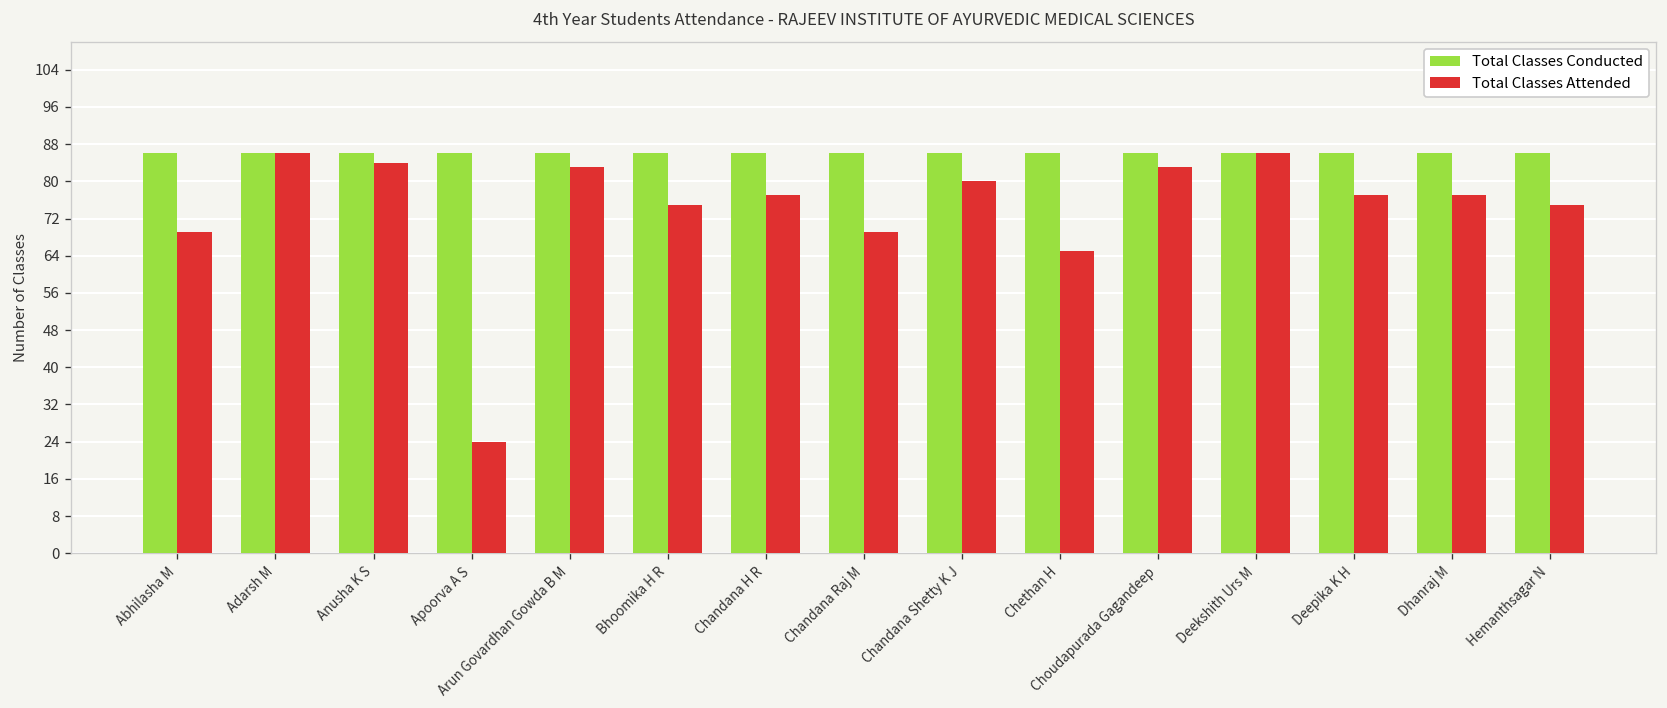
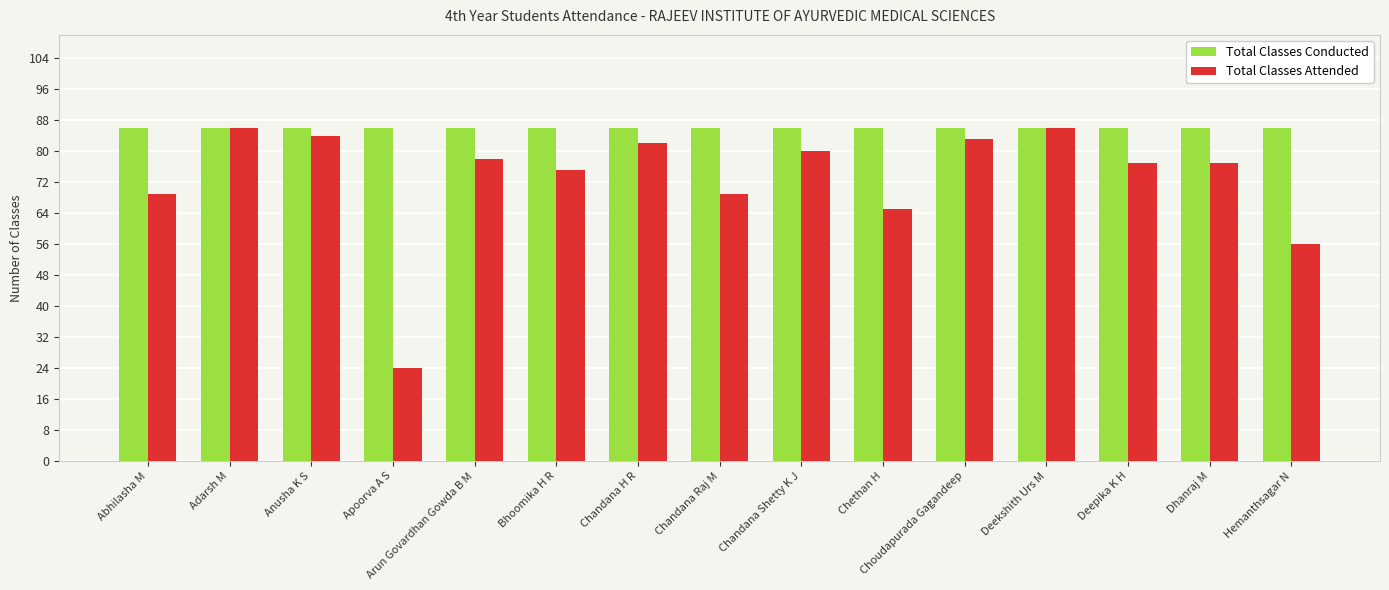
  {
    "Total Classes Conducted": {
      "Abhilasha M": 86,
      "Adarsh M": 86,
      "Anusha K S": 86,
      "Apoorva A S": 86,
      "Arun Govardhan Gowda B M": 86,
      "Bhoomika H R": 86,
      "Chandana H R": 86,
      "Chandana Raj M": 86,
      "Chandana Shetty K J": 86,
      "Chethan H": 86,
      "Choudapurada Gagandeep": 86,
      "Deekshith Urs M": 86,
      "Deepika K H": 86,
      "Dhanraj M": 86,
      "Hemanthsagar N": 86
    },
    "Total Classes Attended": {
      "Abhilasha M": 69,
      "Adarsh M": 86,
      "Anusha K S": 84,
      "Apoorva A S": 24,
-     "Arun Govardhan Gowda B M": 83,
+     "Arun Govardhan Gowda B M": 78,
      "Bhoomika H R": 75,
-     "Chandana H R": 77,
+     "Chandana H R": 82,
      "Chandana Raj M": 69,
      "Chandana Shetty K J": 80,
      "Chethan H": 65,
      "Choudapurada Gagandeep": 83,
      "Deekshith Urs M": 86,
      "Deepika K H": 77,
      "Dhanraj M": 77,
-     "Hemanthsagar N": 75
+     "Hemanthsagar N": 56
    }
  }
